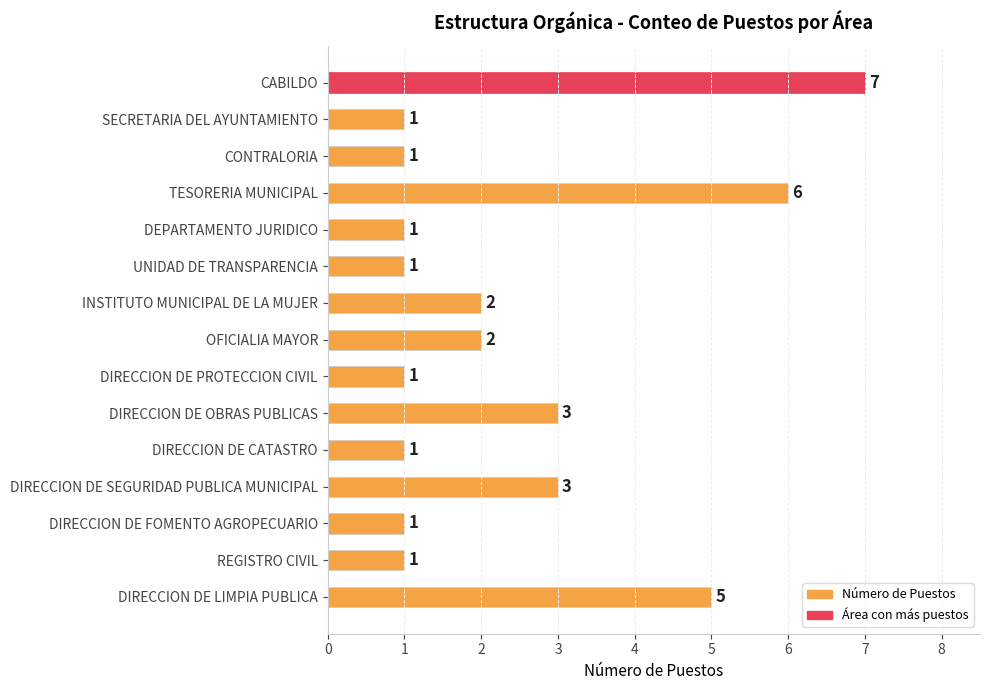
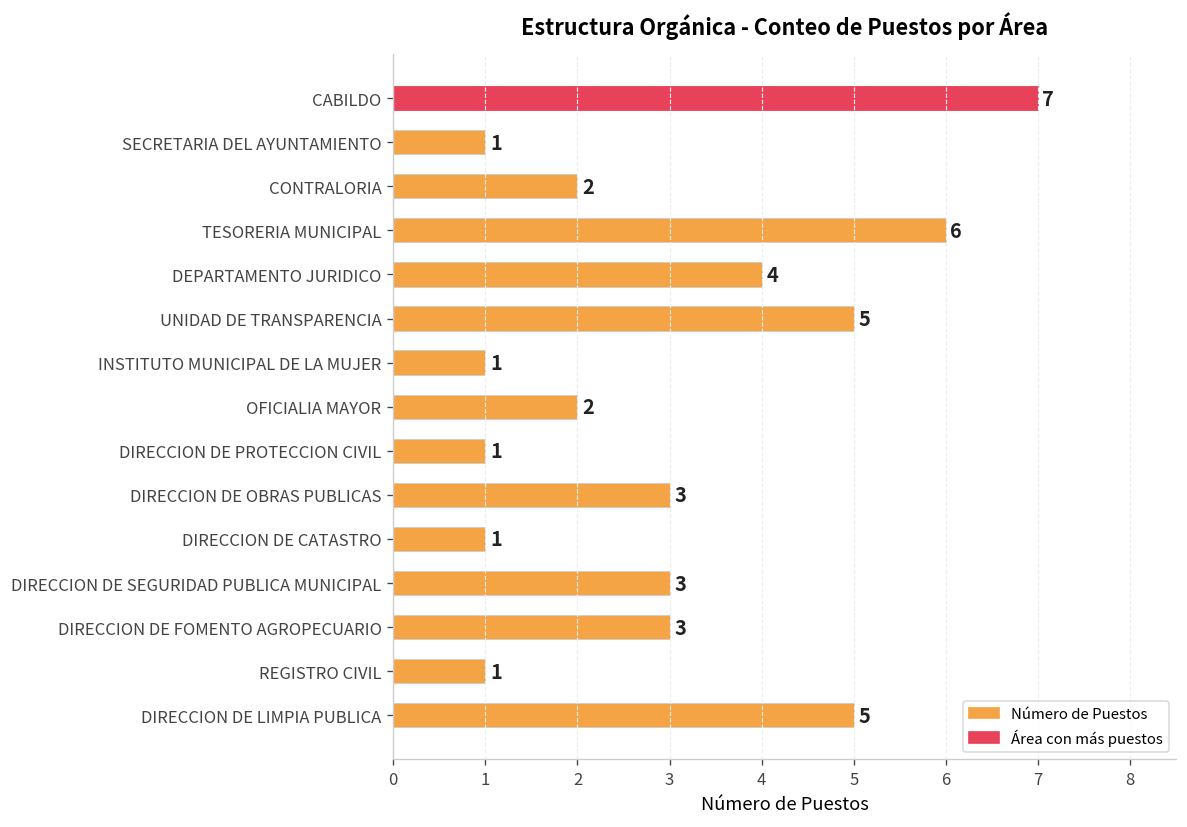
  {
    "CABILDO": 7,
    "SECRETARIA DEL AYUNTAMIENTO": 1,
-   "CONTRALORIA": 1,
+   "CONTRALORIA": 2,
    "TESORERIA MUNICIPAL": 6,
-   "DEPARTAMENTO JURIDICO": 1,
-   "UNIDAD DE TRANSPARENCIA": 1,
-   "INSTITUTO MUNICIPAL DE LA MUJER": 2,
+   "DEPARTAMENTO JURIDICO": 4,
+   "UNIDAD DE TRANSPARENCIA": 5,
+   "INSTITUTO MUNICIPAL DE LA MUJER": 1,
    "OFICIALIA MAYOR": 2,
    "DIRECCION DE PROTECCION CIVIL": 1,
    "DIRECCION DE OBRAS PUBLICAS": 3,
    "DIRECCION DE CATASTRO": 1,
    "DIRECCION DE SEGURIDAD PUBLICA MUNICIPAL": 3,
-   "DIRECCION DE FOMENTO AGROPECUARIO": 1,
+   "DIRECCION DE FOMENTO AGROPECUARIO": 3,
    "REGISTRO CIVIL": 1,
    "DIRECCION DE LIMPIA PUBLICA": 5
  }
